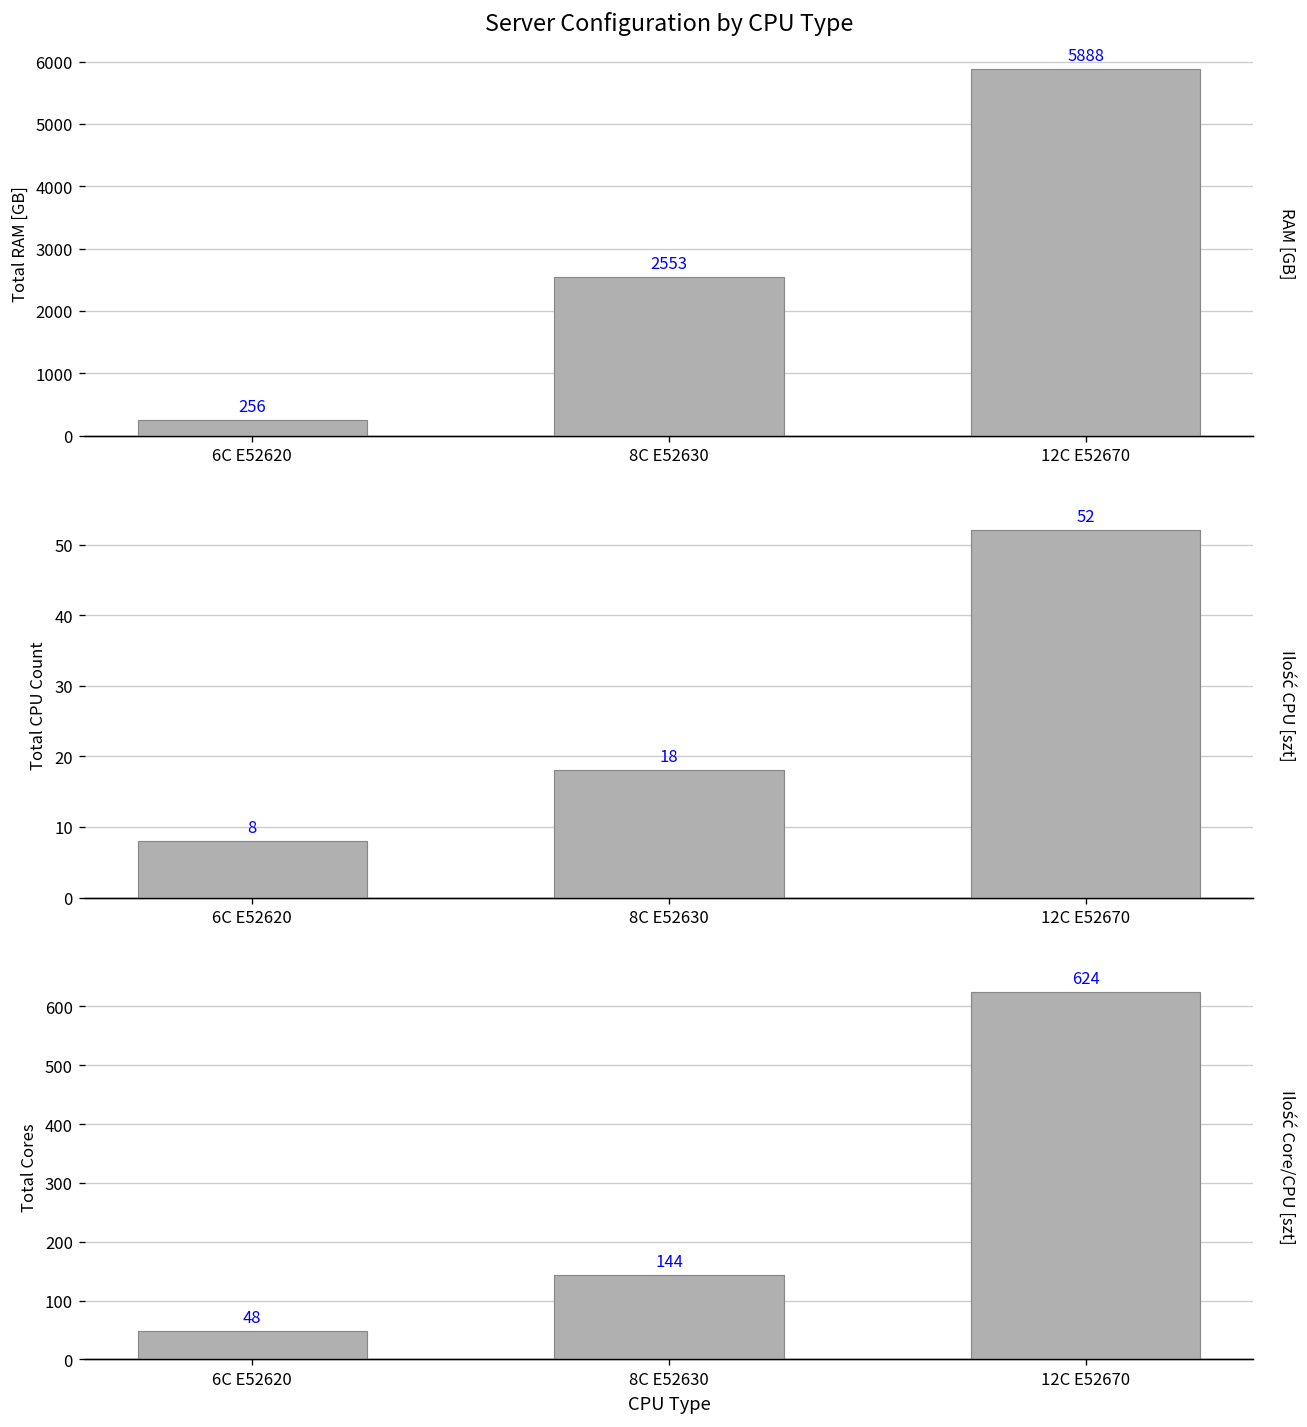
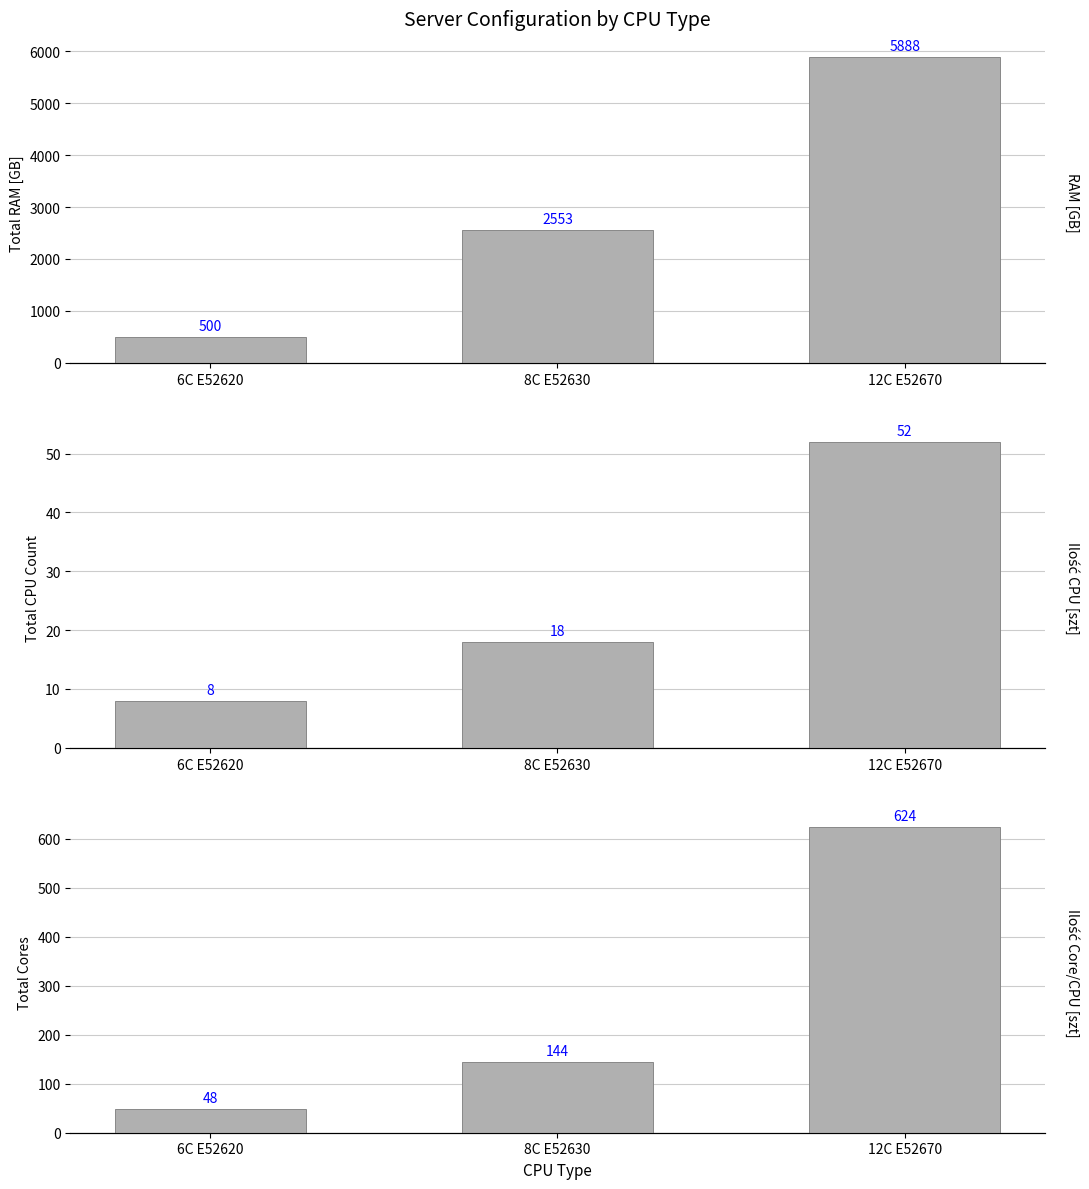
  {
    "Server Configuration by CPU Type": {
-     "6C E52620": 256,
+     "6C E52620": 500,
      "8C E52630": 2553,
      "12C E52670": 5888
    }
  }
